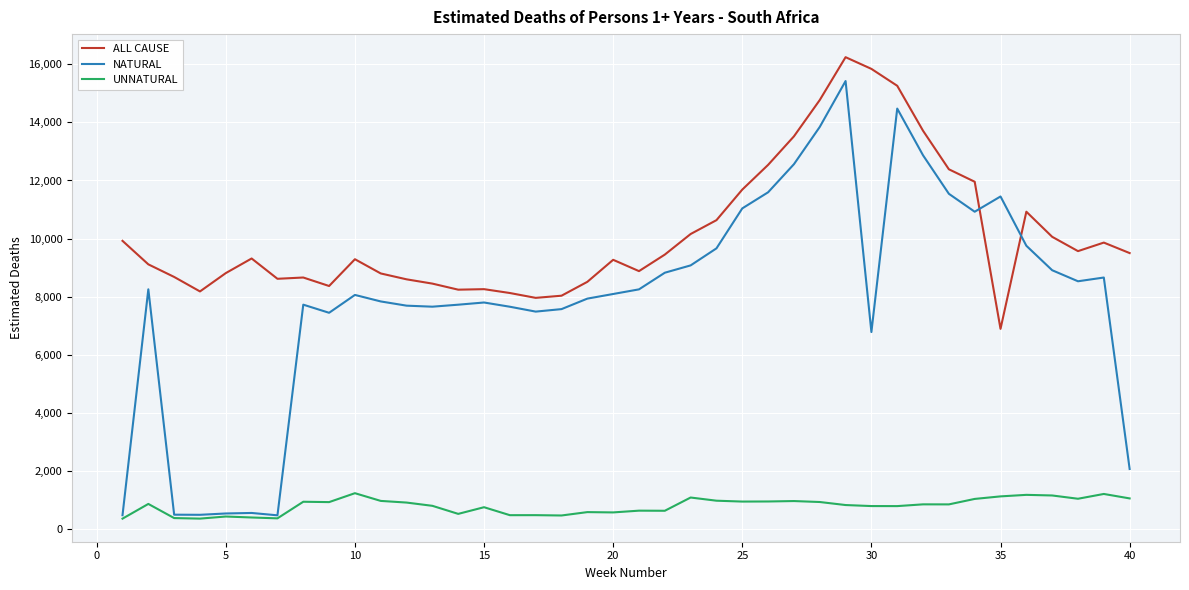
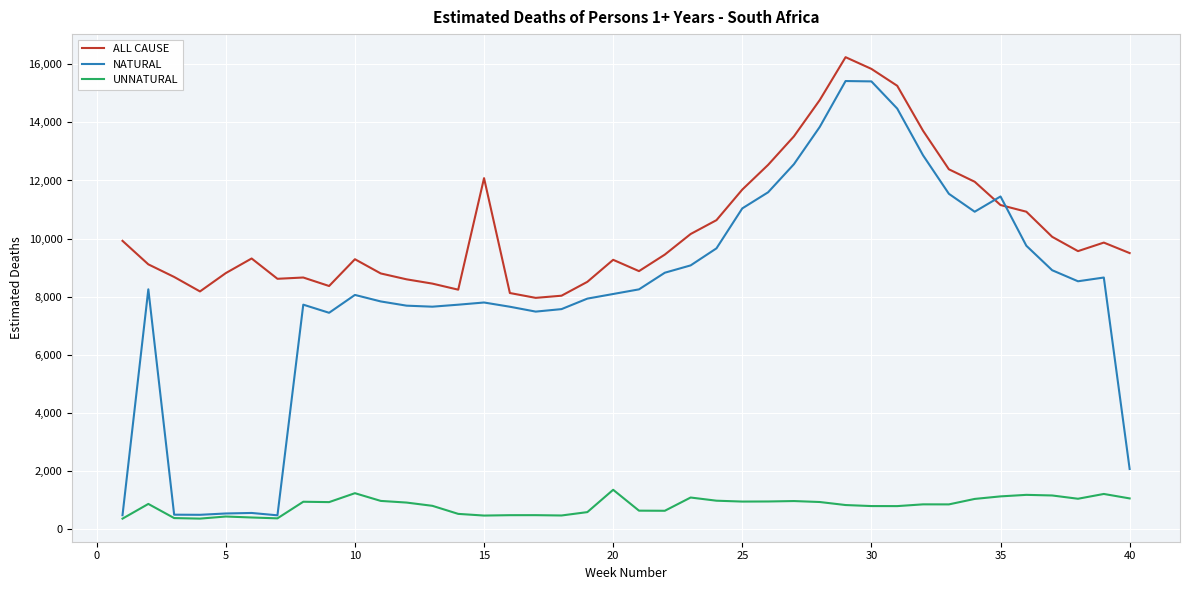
  {
    "ALL CAUSE": {
      "5": "8,800",
      "10": "9,300",
-     "15": "8,300",
+     "15": "12,100",
      "20": "9,300",
      "25": "11,700",
      "30": "15,800",
-     "35": "6,900",
+     "35": "11,200",
      "40": "9,500"
    },
    "NATURAL": {
      "5": "500",
      "10": "8,100",
      "15": "7,800",
      "20": "8,100",
      "25": "11,000",
-     "30": "6,800",
+     "30": "15,400",
      "35": "11,400",
      "40": "2,100"
    },
    "UNNATURAL": {
      "5": "400",
      "10": "1,200",
-     "15": "700",
-     "20": "600",
+     "15": "500",
+     "20": "1,300",
      "25": "900",
      "30": "800",
      "35": "1,100",
      "40": "1,100"
    }
  }
